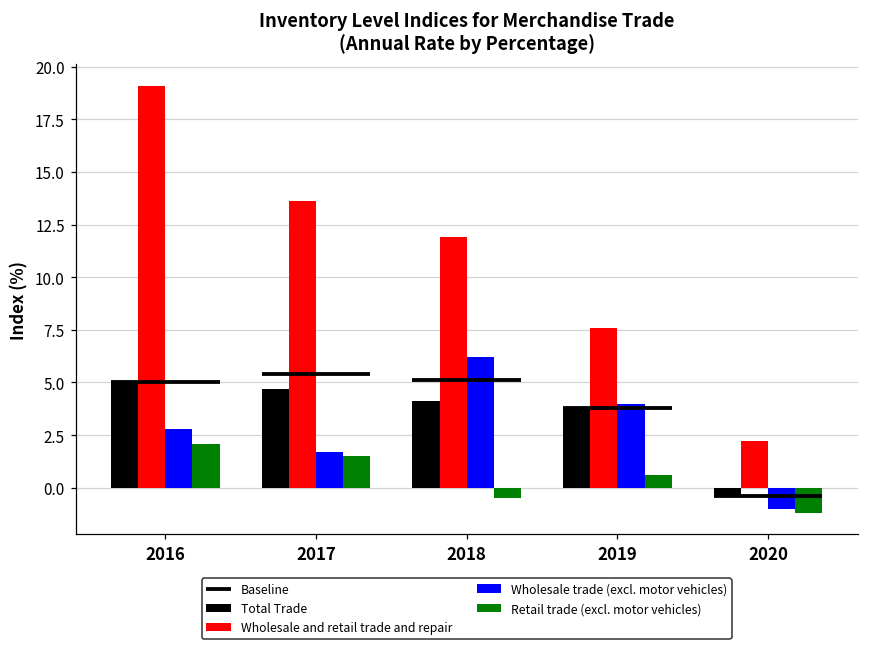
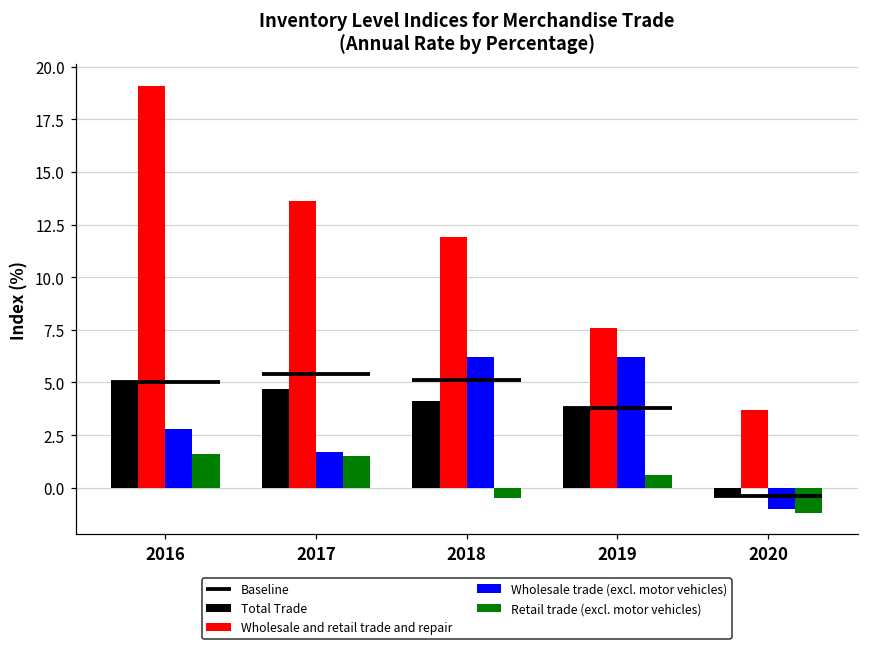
  {
    "Total Trade": {
      "2016": 5.0,
      "2017": 4.7,
      "2018": 4.1,
      "2019": 3.8,
      "2020": -0.4
    },
    "Wholesale and retail trade and repair": {
      "2016": 19.1,
      "2017": 13.6,
      "2018": 11.9,
      "2019": 7.6,
-     "2020": 2.2
+     "2020": 3.7
    },
    "Wholesale trade (excl. motor vehicles)": {
      "2016": 2.8,
      "2017": 1.7,
      "2018": 6.2,
-     "2019": 4.0,
+     "2019": 6.2,
      "2020": -1.0
    },
    "Retail trade (excl. motor vehicles)": {
-     "2016": 2.1,
+     "2016": 1.6,
      "2017": 1.5,
      "2018": -0.5,
      "2019": 0.6,
      "2020": -1.2
    }
  }
